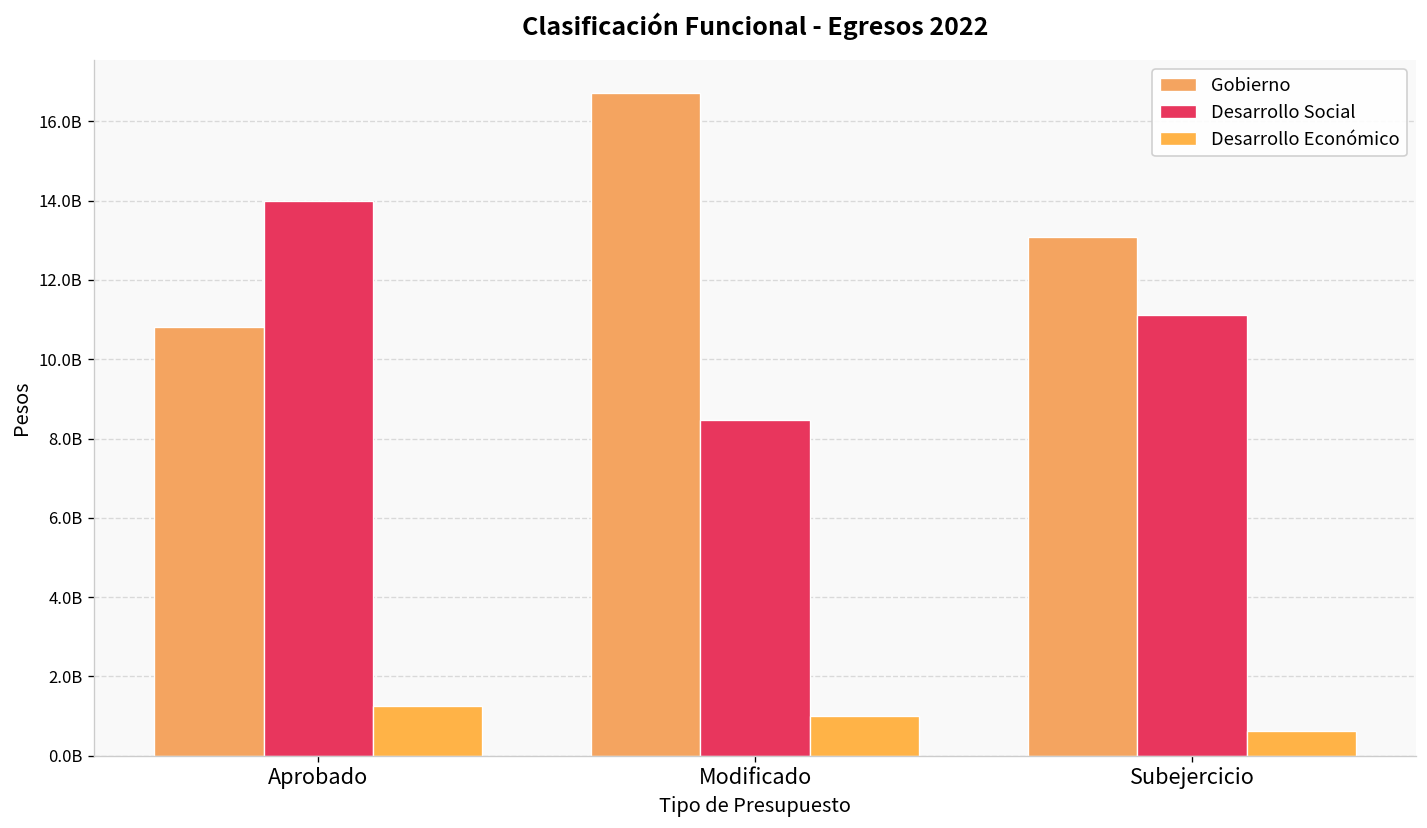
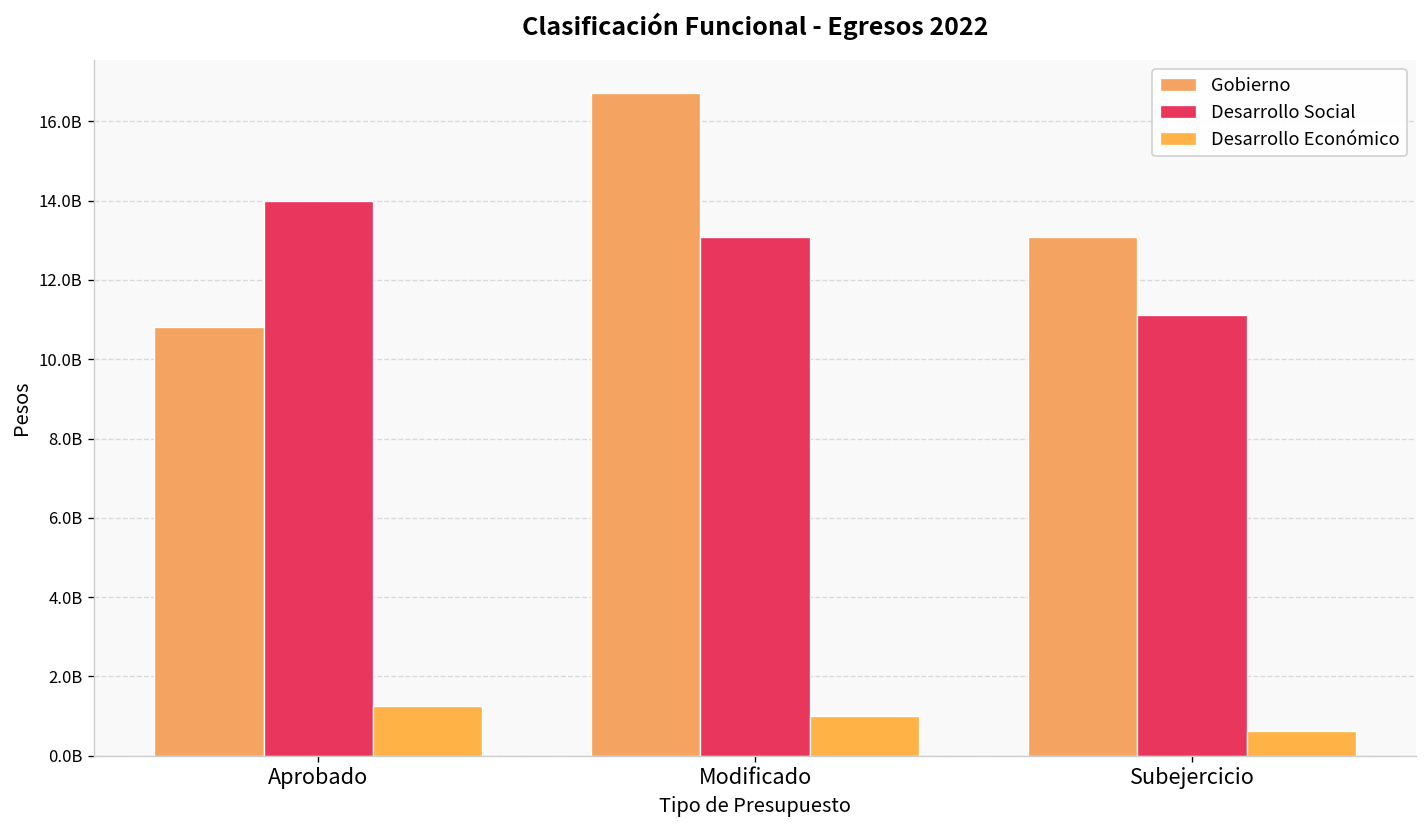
  {
    "Desarrollo Social": {
      "Aprobado": 14000000000,
-     "Modificado": 8500000000,
+     "Modificado": 13100000000,
      "Subejercicio": 11100000000
    }
  }
